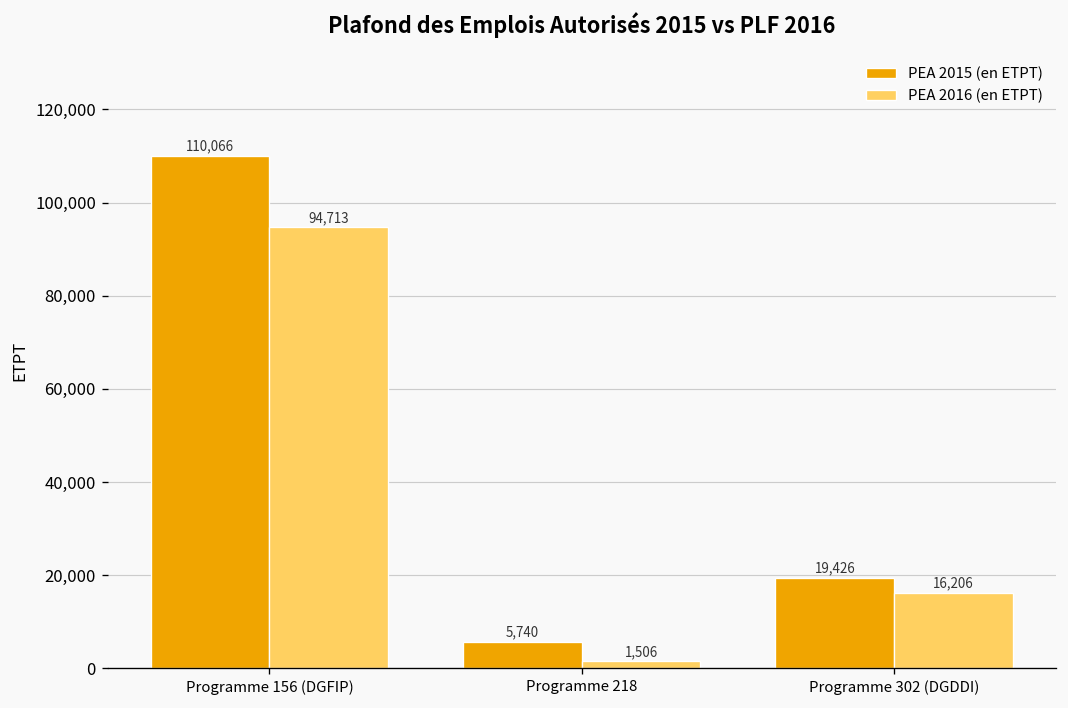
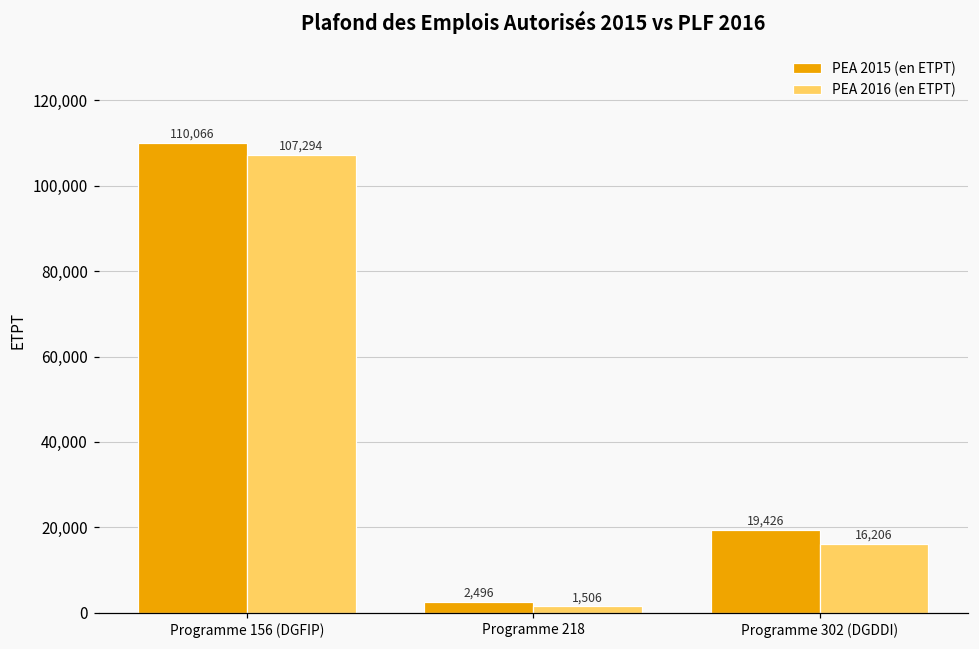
  {
    "PEA 2015 (en ETPT)": {
      "Programme 156 (DGFIP)": "110,066",
-     "Programme 218": "5,740",
+     "Programme 218": "2,496",
      "Programme 302 (DGDDI)": "19,426"
    },
    "PEA 2016 (en ETPT)": {
-     "Programme 156 (DGFIP)": "94,713",
+     "Programme 156 (DGFIP)": "107,294",
      "Programme 218": "1,506",
      "Programme 302 (DGDDI)": "16,206"
    }
  }
